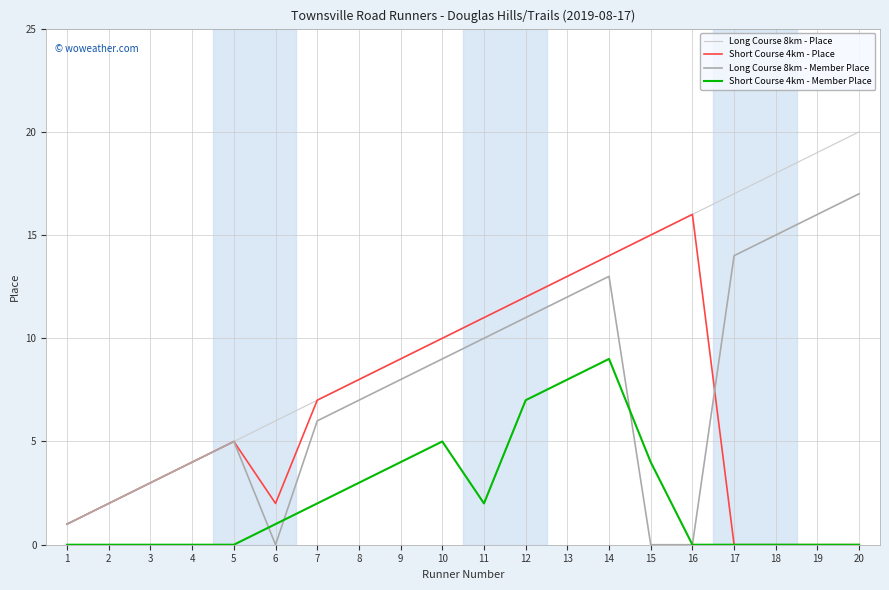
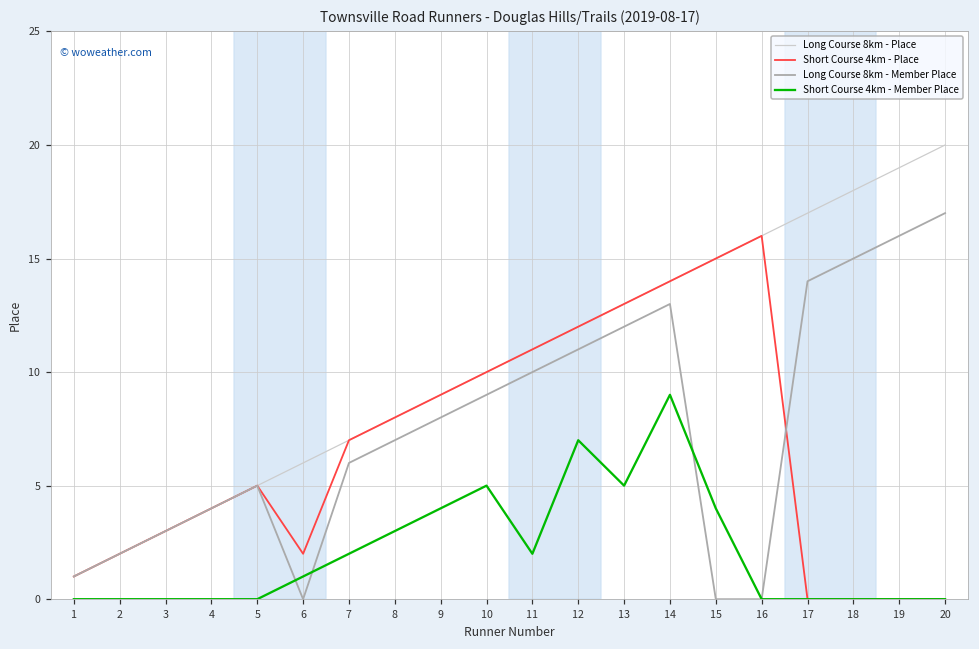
  {
    "Short Course 4km - Place": {
      "6": 2
    },
    "Short Course 4km - Member Place": {
      "1": 0,
      "2": 0,
      "3": 0,
      "4": 0,
      "5": 0,
      "6": 1,
      "7": 2,
      "8": 3,
      "9": 4,
      "10": 5,
      "11": 2,
      "12": 7,
-     "13": 8,
+     "13": 5,
      "14": 9,
      "15": 4
    }
  }
